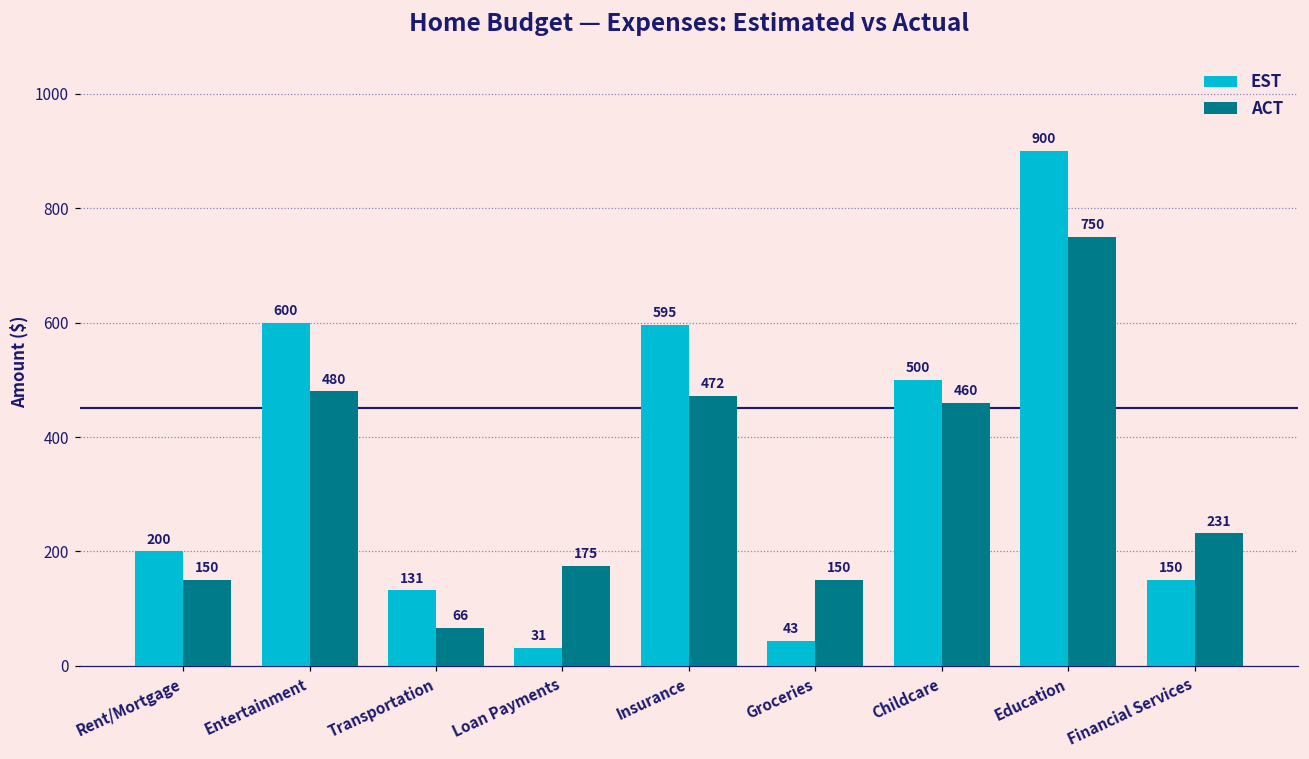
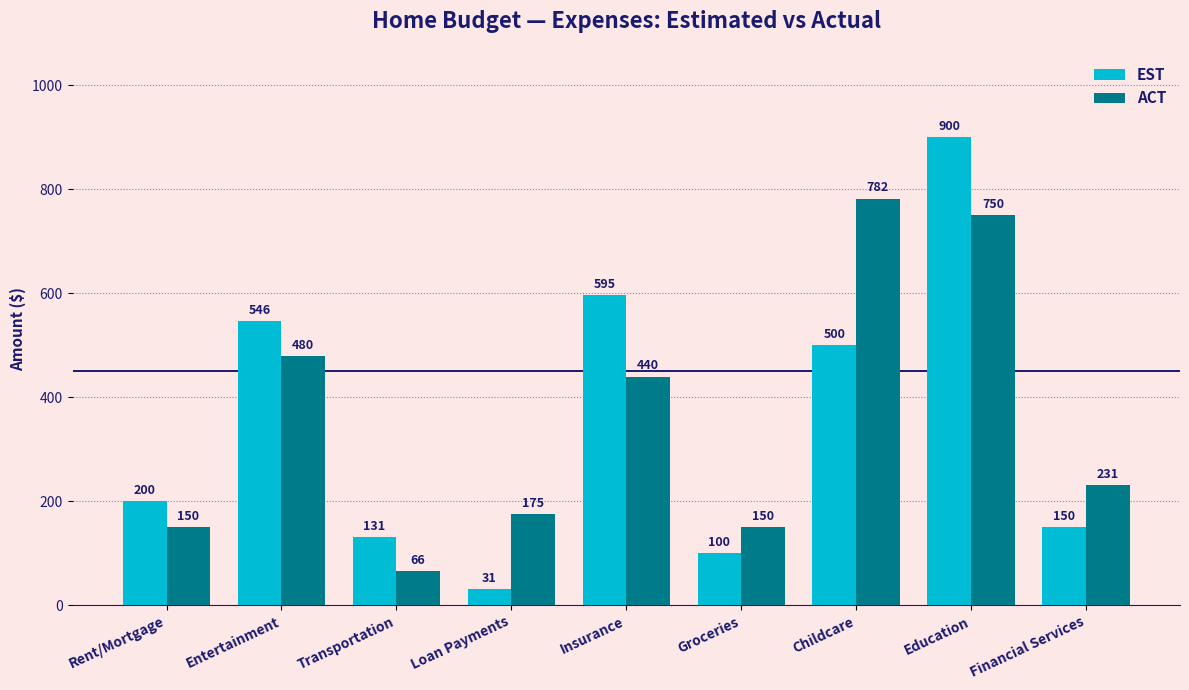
  {
    "EST": {
      "Rent/Mortgage": 200,
-     "Entertainment": 600,
-     "Groceries": 43,
+     "Entertainment": 546,
+     "Groceries": 100,
      "Childcare": 500,
      "Education": 900,
      "Financial Services": 150
    },
    "ACT": {
      "Rent/Mortgage": 150,
      "Entertainment": 480,
      "Transportation": 66,
      "Loan Payments": 175,
-     "Insurance": 472,
+     "Insurance": 440,
      "Groceries": 150,
-     "Childcare": 460,
+     "Childcare": 782,
      "Education": 750
    }
  }
